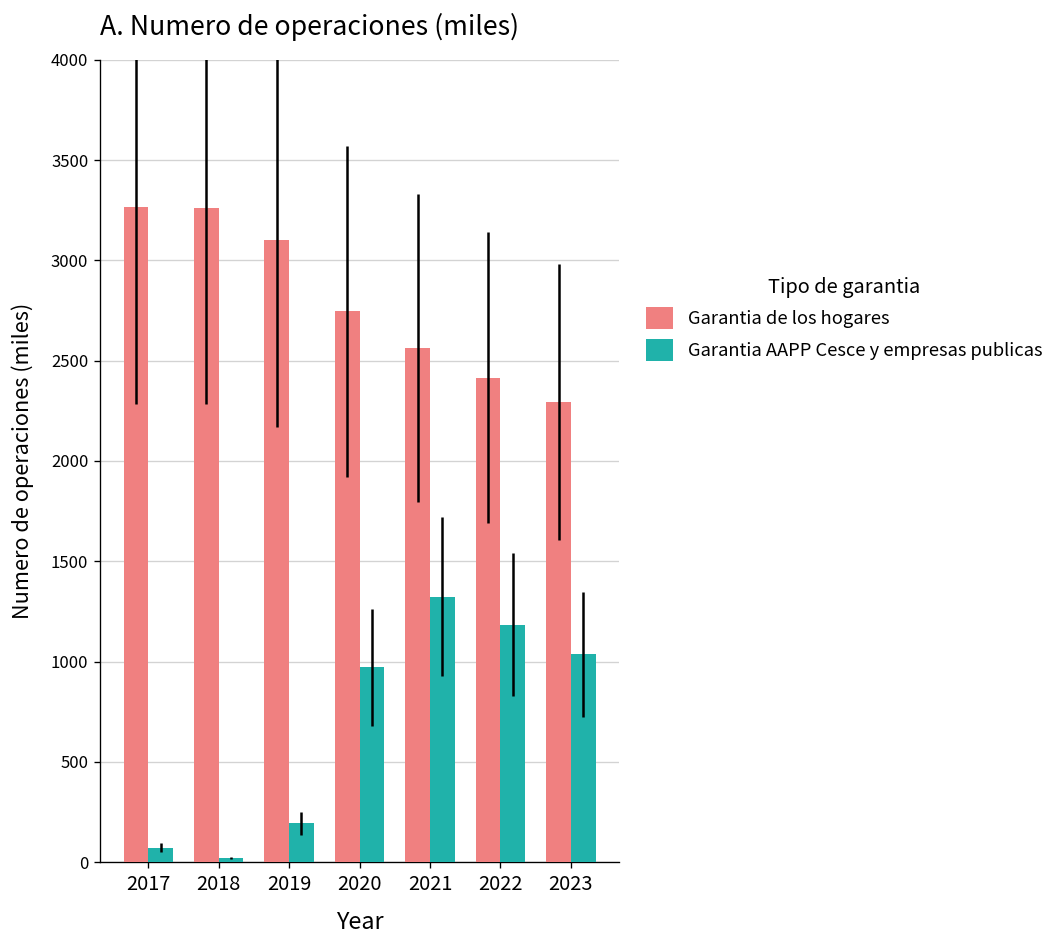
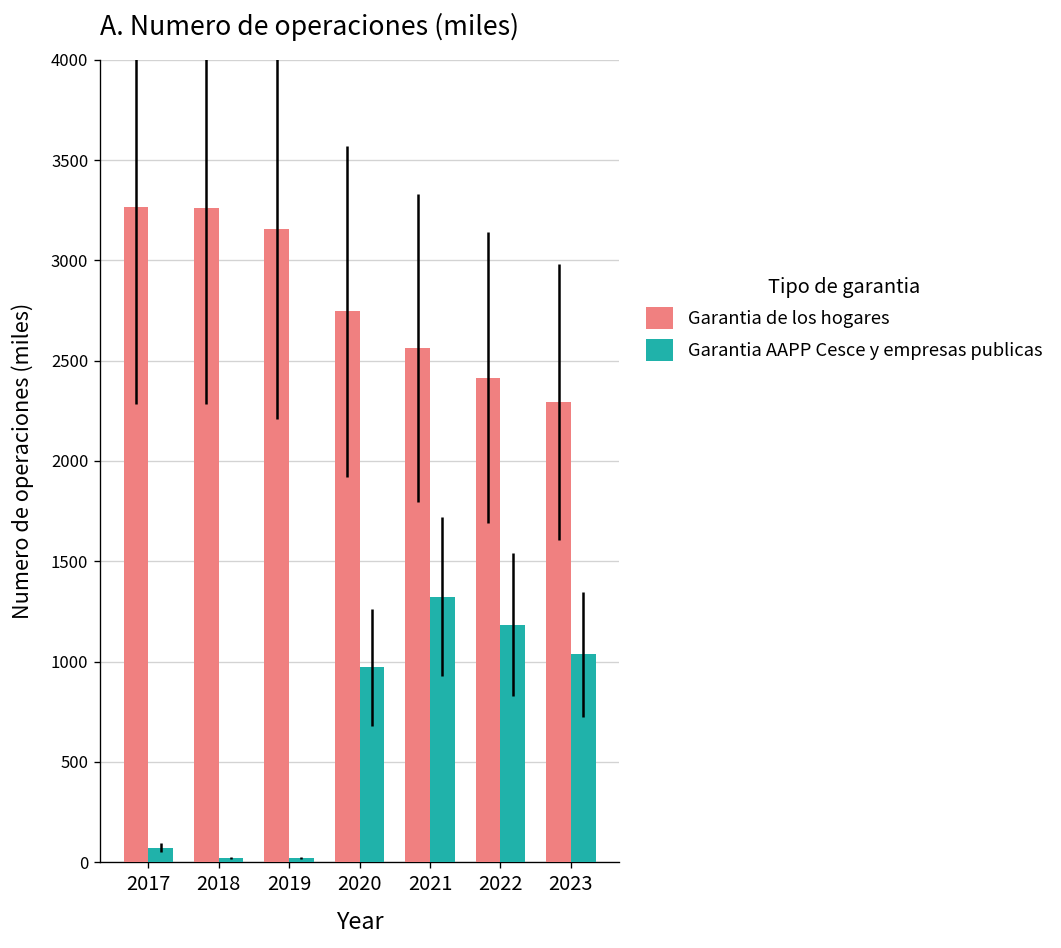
  {
    "Garantia de los hogares": {
      "2017": 3270,
      "2018": 3260,
-     "2019": 3100,
+     "2019": 3160,
      "2020": 2750,
      "2021": 2560,
      "2022": 2420,
      "2023": 2290
    },
    "Garantia AAPP Cesce y empresas publicas": {
      "2017": 70,
      "2018": 20,
-     "2019": 190,
+     "2019": 20,
      "2020": 970,
      "2021": 1320,
      "2022": 1180,
      "2023": 1040
    }
  }
